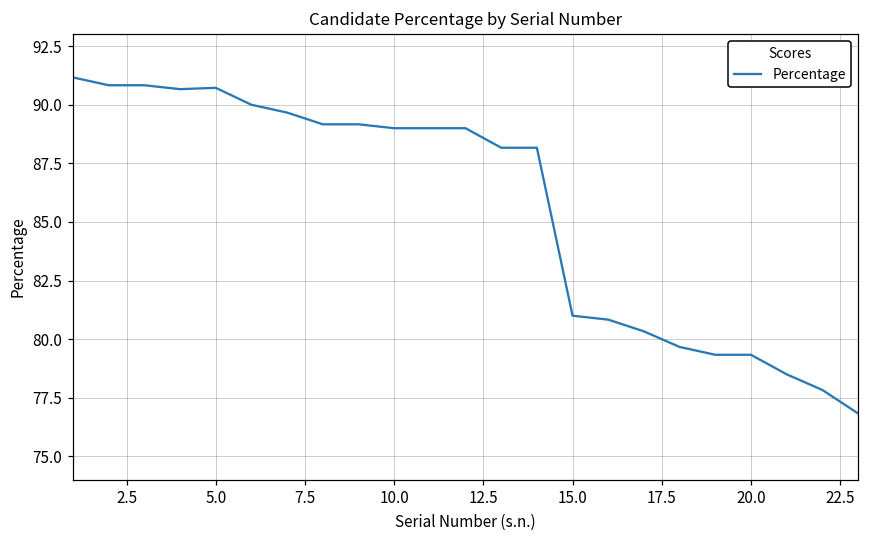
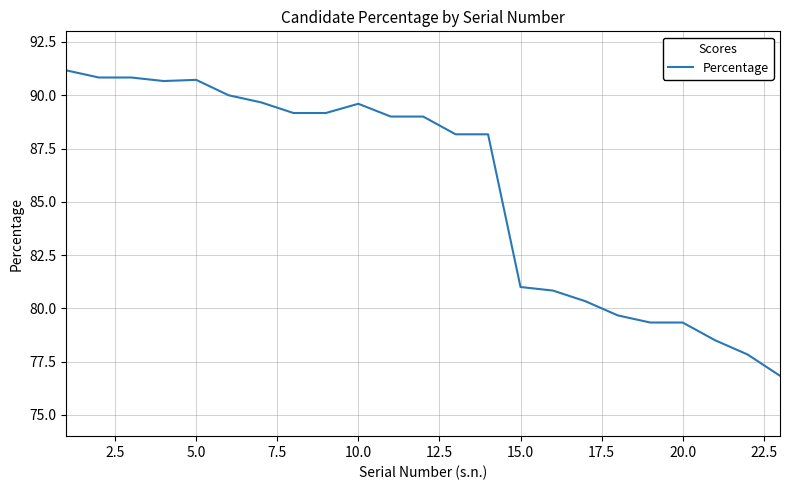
  {
    "5.0": 90.7,
-   "10.0": 89.0,
+   "10.0": 89.6,
    "15.0": 81.0,
    "20.0": 79.3
  }
